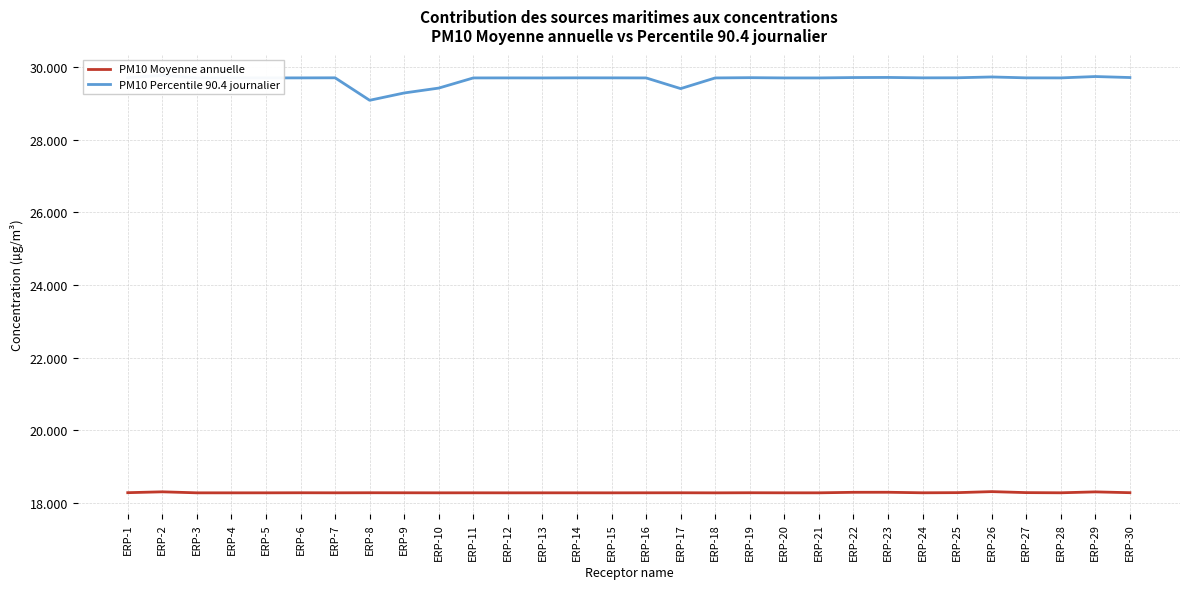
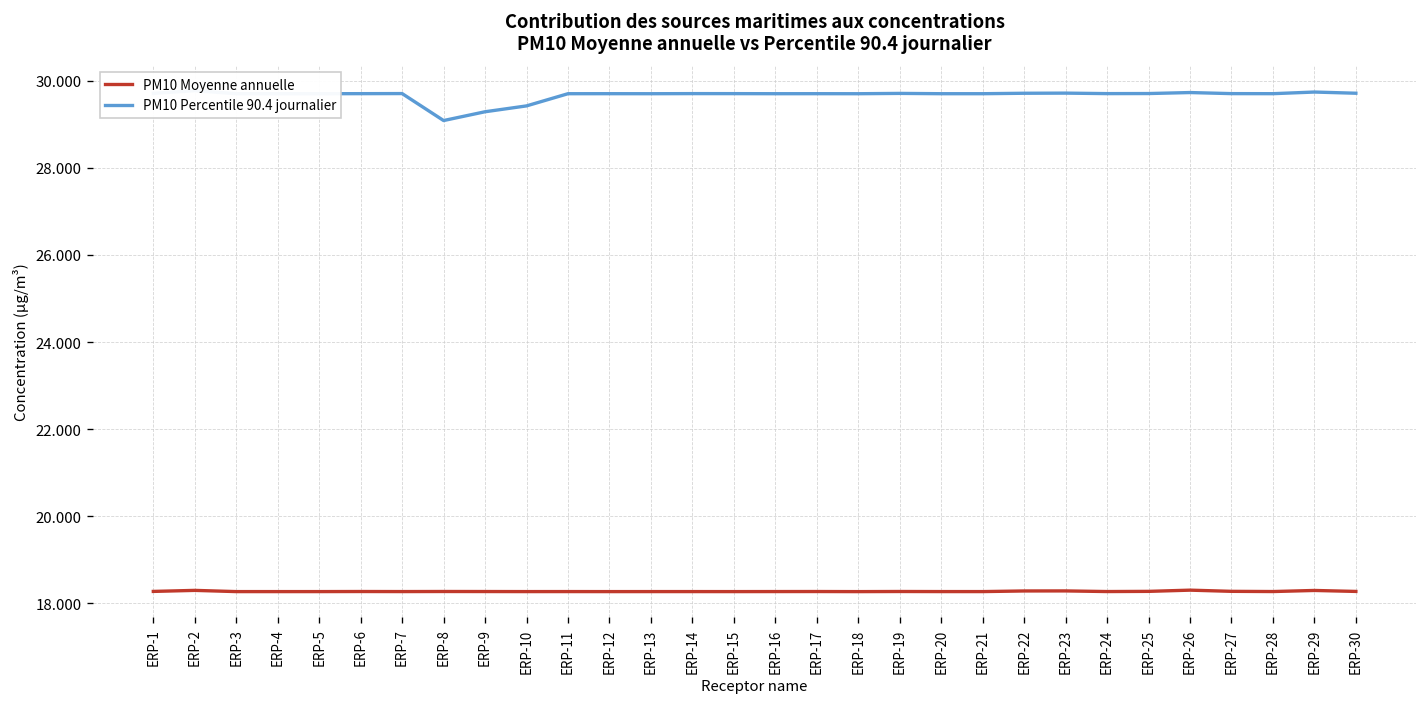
  {
    "PM10 Moyenne annuelle": {
      "ERP-1": 18.3,
      "ERP-2": 18.3,
      "ERP-3": 18.3,
      "ERP-4": 18.3,
      "ERP-5": 18.3,
      "ERP-6": 18.3,
      "ERP-7": 18.3,
      "ERP-8": 18.3,
      "ERP-9": 18.3,
      "ERP-10": 18.3,
      "ERP-11": 18.3,
      "ERP-12": 18.3,
      "ERP-13": 18.3,
      "ERP-14": 18.3,
      "ERP-15": 18.3,
      "ERP-16": 18.3,
      "ERP-17": 18.3,
      "ERP-18": 18.3,
      "ERP-19": 18.3,
      "ERP-20": 18.3,
      "ERP-21": 18.3,
      "ERP-22": 18.3,
      "ERP-23": 18.3,
      "ERP-24": 18.3,
      "ERP-25": 18.3,
      "ERP-26": 18.3,
      "ERP-27": 18.3,
      "ERP-28": 18.3,
      "ERP-29": 18.3,
      "ERP-30": 18.3
    },
    "PM10 Percentile 90.4 journalier": {
      "ERP-6": 29.7,
      "ERP-7": 29.7,
      "ERP-8": 29.1,
      "ERP-9": 29.3,
      "ERP-10": 29.4,
      "ERP-11": 29.7,
      "ERP-12": 29.7,
      "ERP-13": 29.7,
      "ERP-14": 29.7,
      "ERP-15": 29.7,
      "ERP-16": 29.7,
-     "ERP-17": 29.4,
+     "ERP-17": 29.7,
      "ERP-18": 29.7,
      "ERP-19": 29.7,
      "ERP-20": 29.7,
      "ERP-21": 29.7,
      "ERP-22": 29.7,
      "ERP-23": 29.7,
      "ERP-24": 29.7,
      "ERP-25": 29.7,
      "ERP-26": 29.7,
      "ERP-27": 29.7,
      "ERP-28": 29.7,
      "ERP-29": 29.7,
      "ERP-30": 29.7
    }
  }
